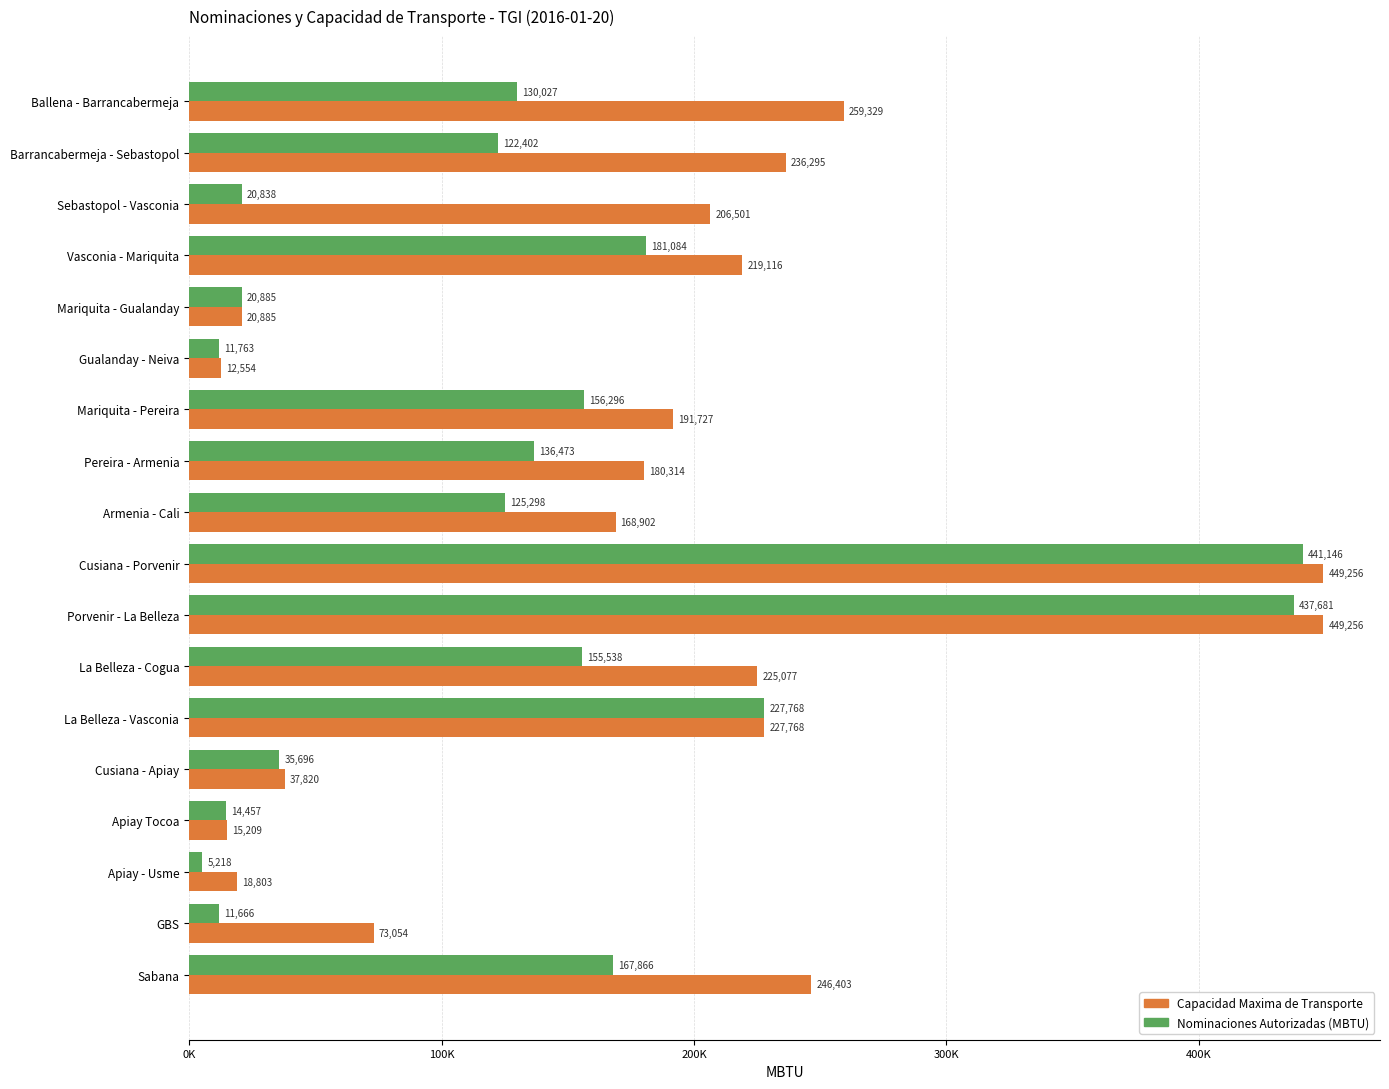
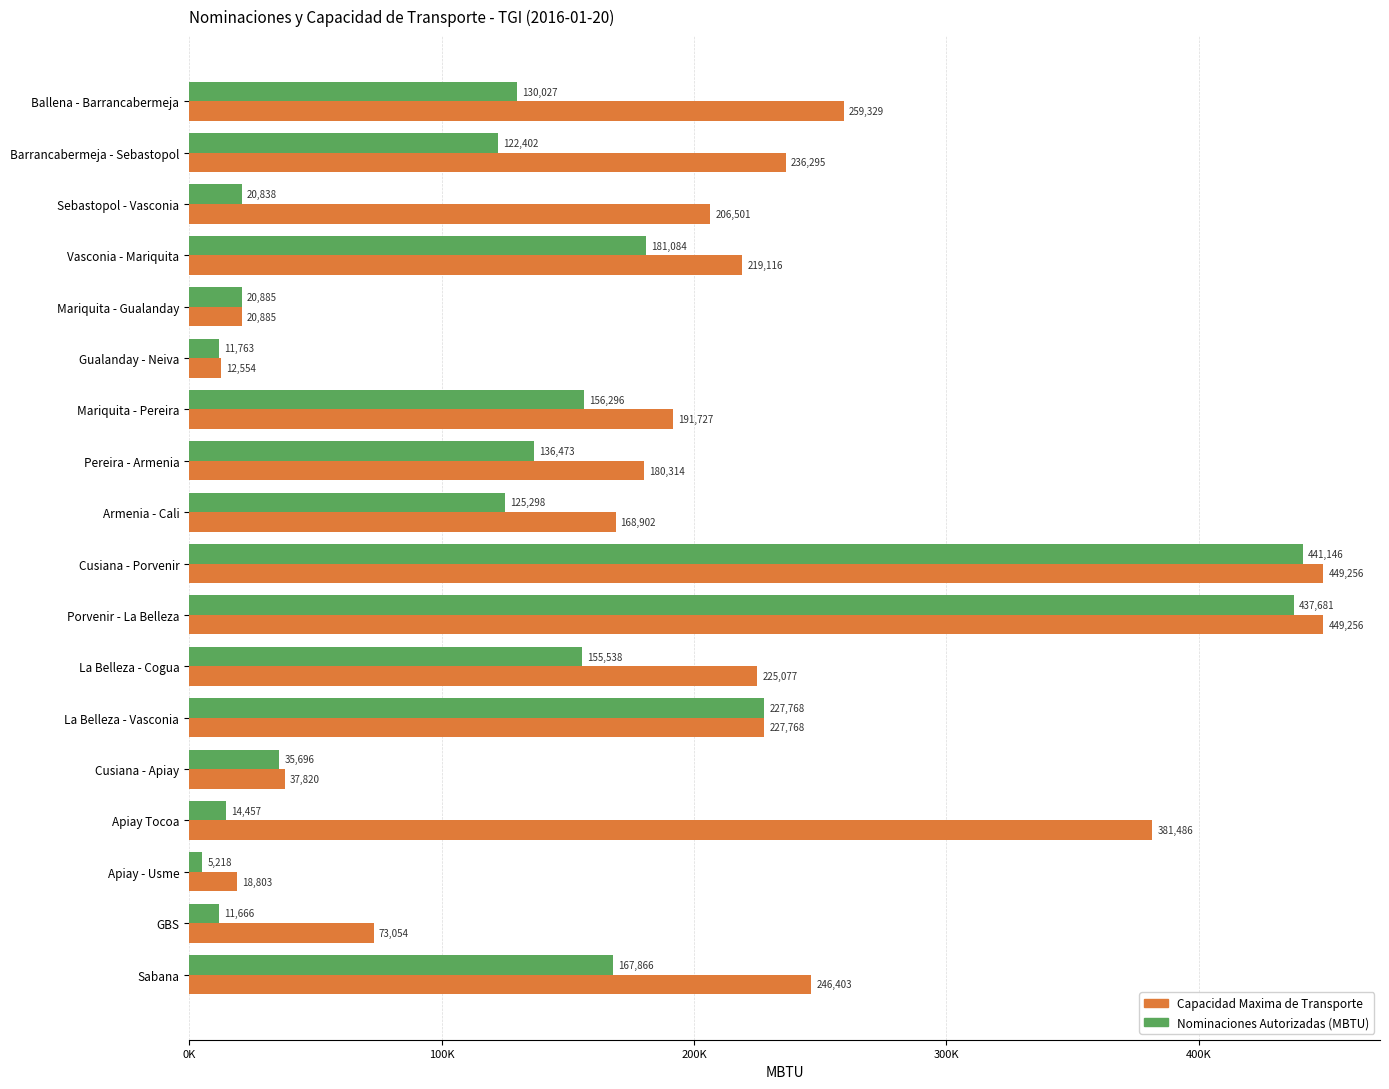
  {
    "Capacidad Maxima de Transporte": {
      "Ballena - Barrancabermeja": "259,329",
      "Barrancabermeja - Sebastopol": "236,295",
      "Sebastopol - Vasconia": "206,501",
      "Vasconia - Mariquita": "219,116",
      "Mariquita - Gualanday": "20,885",
      "Gualanday - Neiva": "12,554",
      "Mariquita - Pereira": "191,727",
      "Pereira - Armenia": "180,314",
      "Armenia - Cali": "168,902",
      "Cusiana - Porvenir": "449,256",
      "Porvenir - La Belleza": "449,256",
      "La Belleza - Cogua": "225,077",
      "La Belleza - Vasconia": "227,768",
      "Cusiana - Apiay": "37,820",
-     "Apiay Tocoa": "15,209",
+     "Apiay Tocoa": "381,486",
      "Apiay - Usme": "18,803",
      "GBS": "73,054",
      "Sabana": "246,403"
    },
    "Nominaciones Autorizadas (MBTU)": {
      "Ballena - Barrancabermeja": "130,027",
      "Barrancabermeja - Sebastopol": "122,402",
      "Sebastopol - Vasconia": "20,838",
      "Vasconia - Mariquita": "181,084",
      "Mariquita - Gualanday": "20,885",
      "Gualanday - Neiva": "11,763",
      "Mariquita - Pereira": "156,296",
      "Pereira - Armenia": "136,473",
      "Armenia - Cali": "125,298",
      "Cusiana - Porvenir": "441,146",
      "Porvenir - La Belleza": "437,681",
      "La Belleza - Cogua": "155,538",
      "La Belleza - Vasconia": "227,768",
      "Cusiana - Apiay": "35,696",
      "Apiay Tocoa": "14,457",
      "Apiay - Usme": "5,218",
      "GBS": "11,666",
      "Sabana": "167,866"
    }
  }
